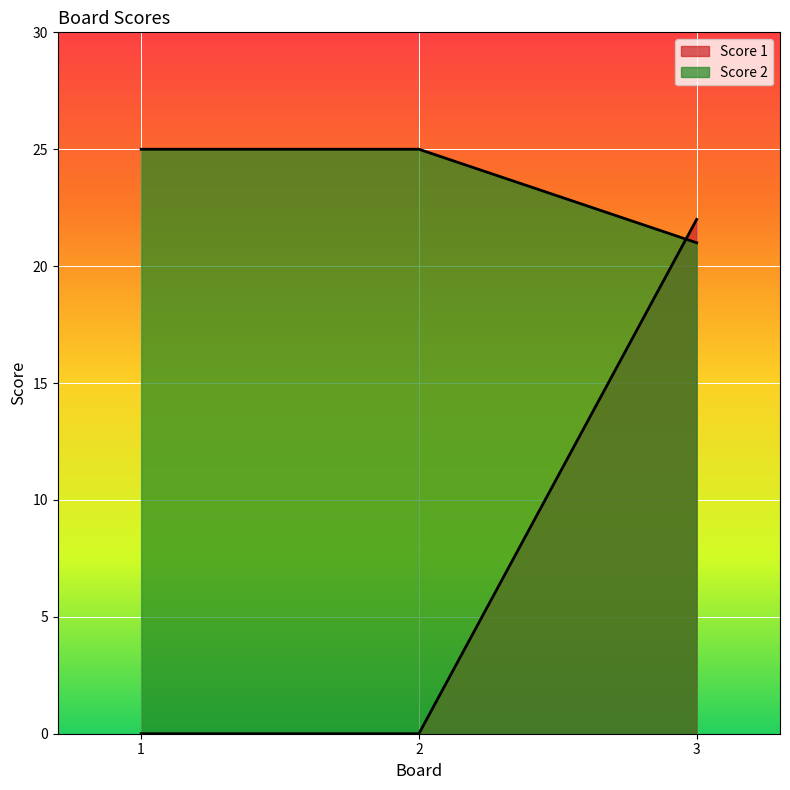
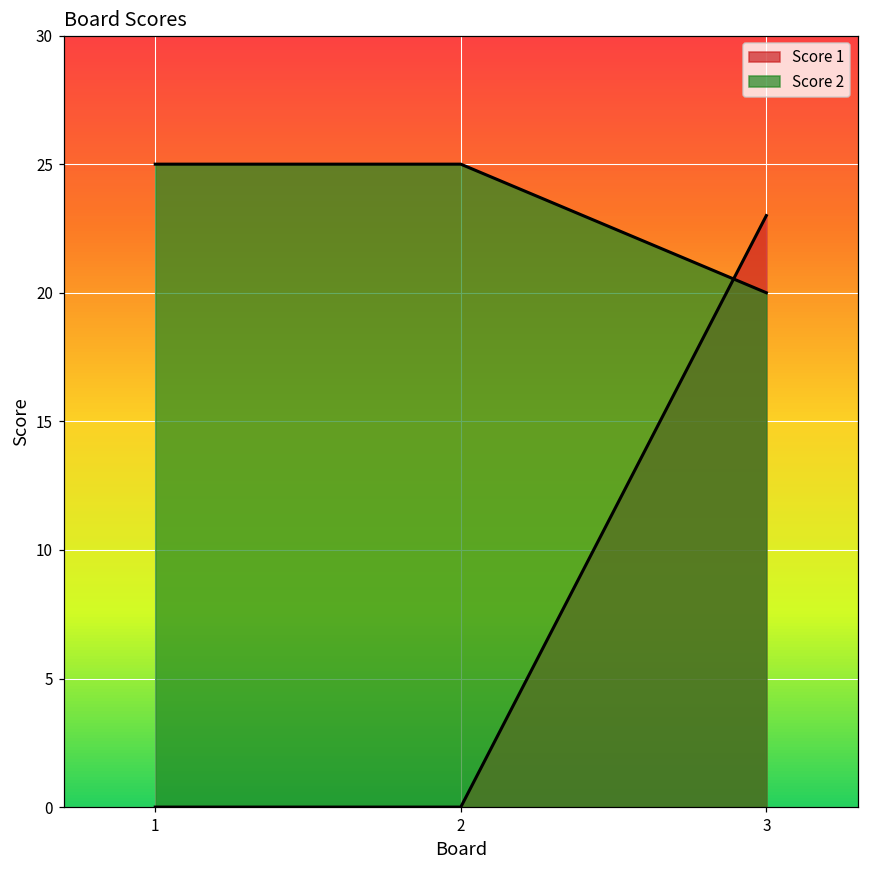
  {
    "Score 1": {
      "1": 0,
      "2": 0,
-     "3": 22
+     "3": 23
    },
    "Score 2": {
      "1": 25,
      "2": 25,
-     "3": 21
+     "3": 20
    }
  }
